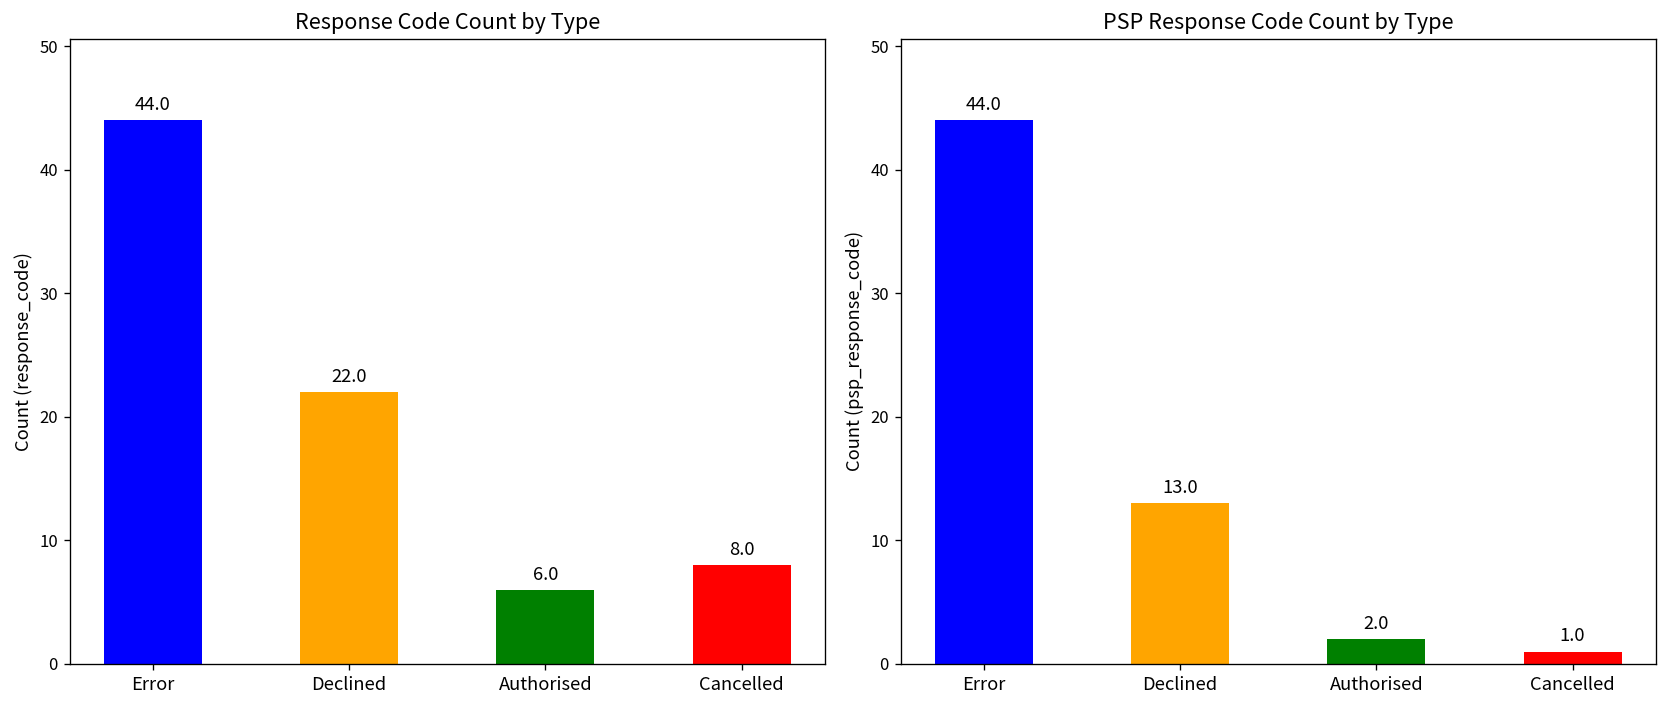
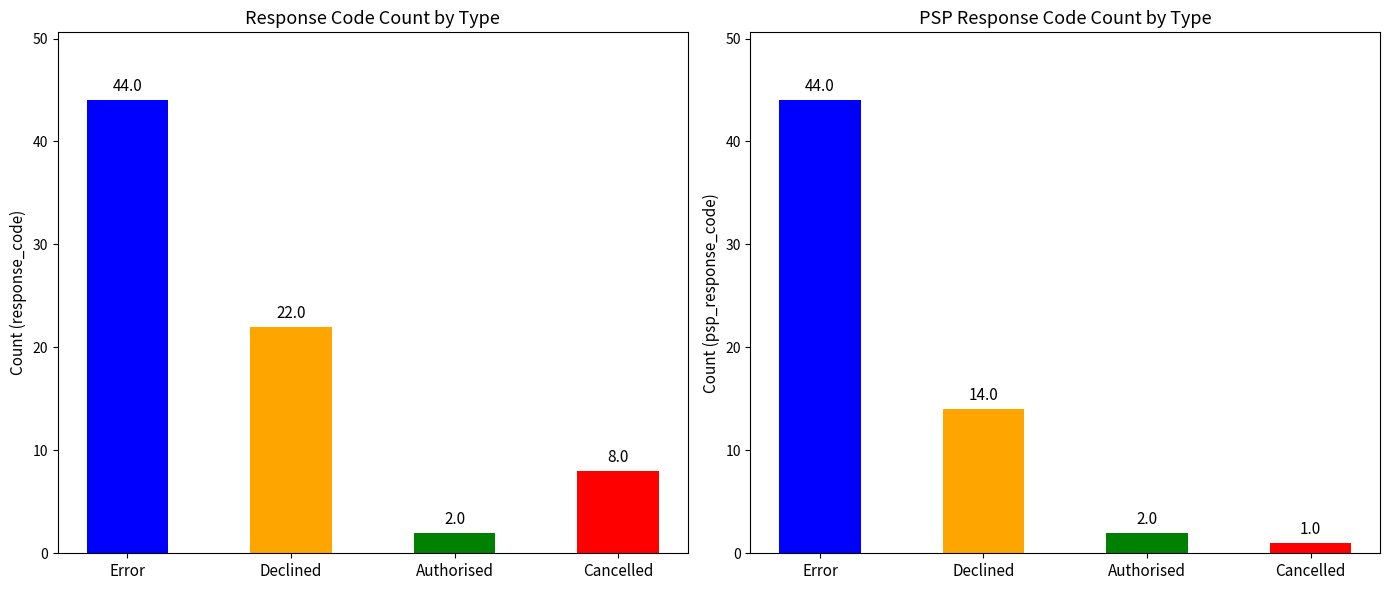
  {
    "Response Code Count by Type": {
      "Error": 44.0,
      "Declined": 22.0,
-     "Authorised": 6.0,
+     "Authorised": 2.0,
      "Cancelled": 8.0
    },
    "PSP Response Code Count by Type": {
      "Error": 44.0,
-     "Declined": 13.0,
+     "Declined": 14.0,
      "Authorised": 2.0,
      "Cancelled": 1.0
    }
  }
